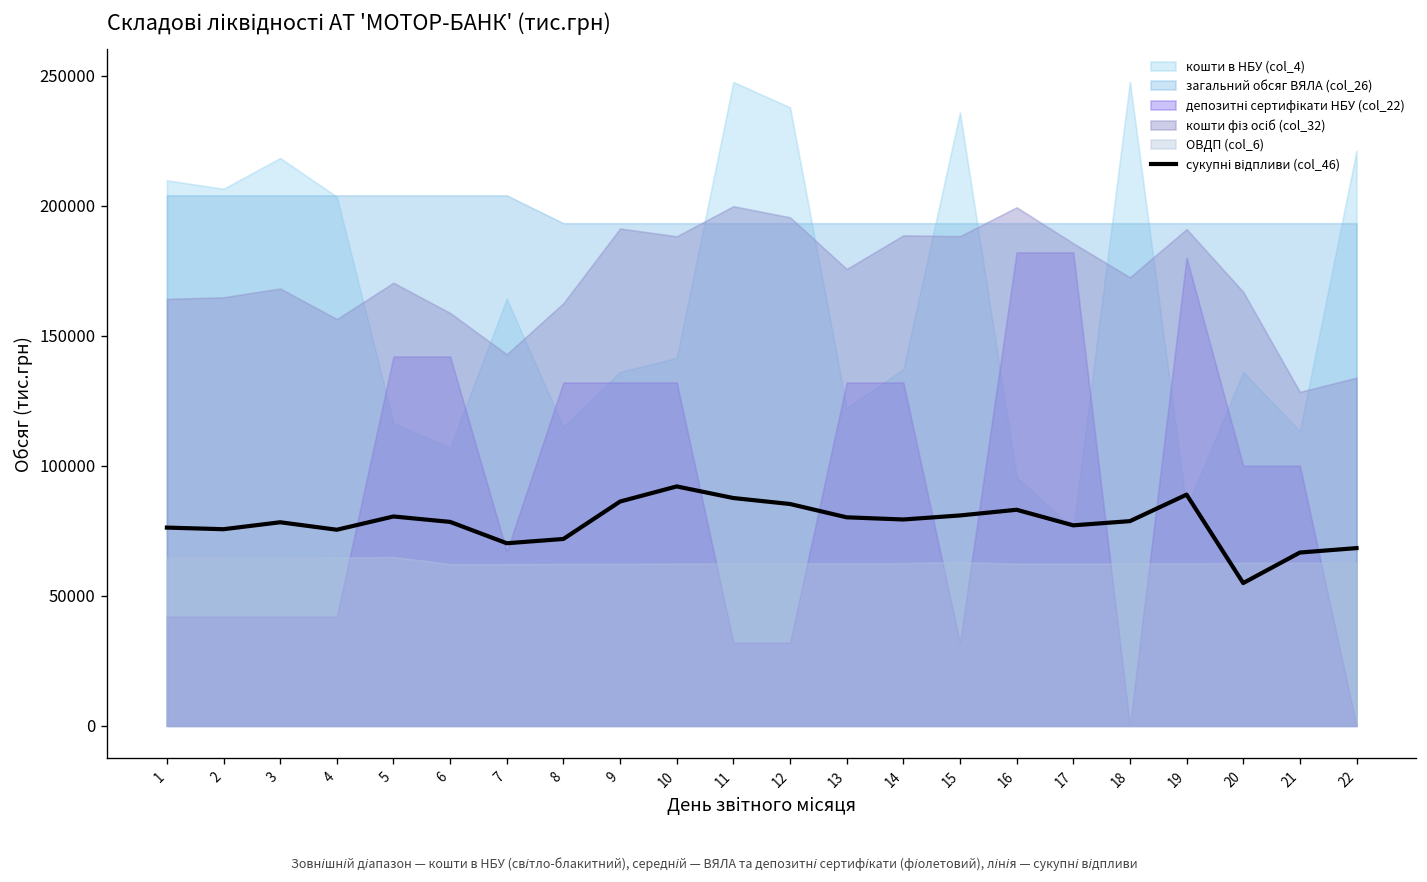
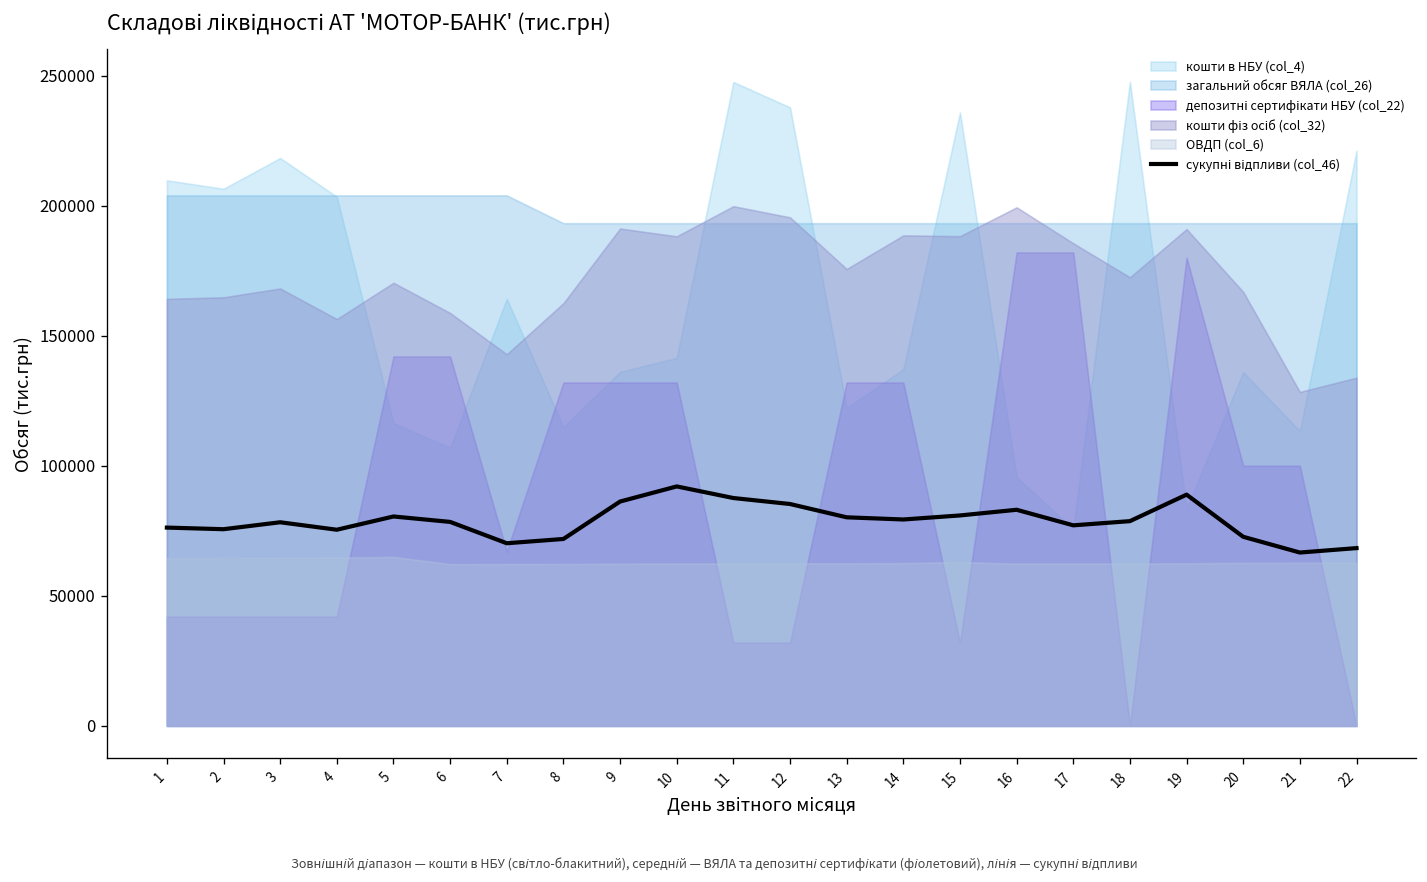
  {
    "сукупні відпливи (col_46)": {
      "1": 76000,
      "2": 76000,
      "3": 78000,
      "4": 75000,
      "5": 80000,
      "6": 78000,
      "7": 70000,
      "8": 72000,
      "9": 86000,
      "10": 92000,
      "11": 88000,
      "12": 85000,
      "13": 80000,
      "14": 79000,
      "15": 81000,
      "16": 83000,
      "17": 77000,
      "18": 79000,
      "19": 89000,
-     "20": 55000,
+     "20": 73000,
      "21": 67000,
      "22": 68000
    }
  }
